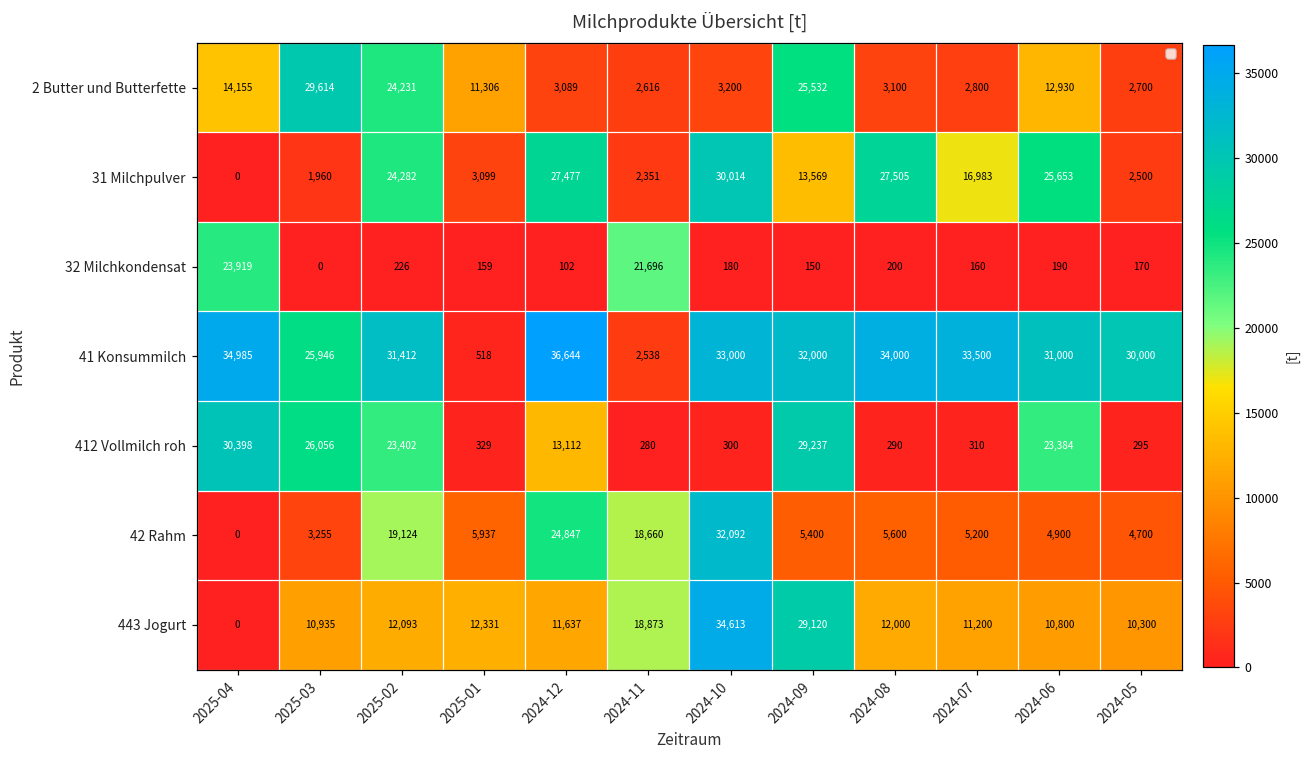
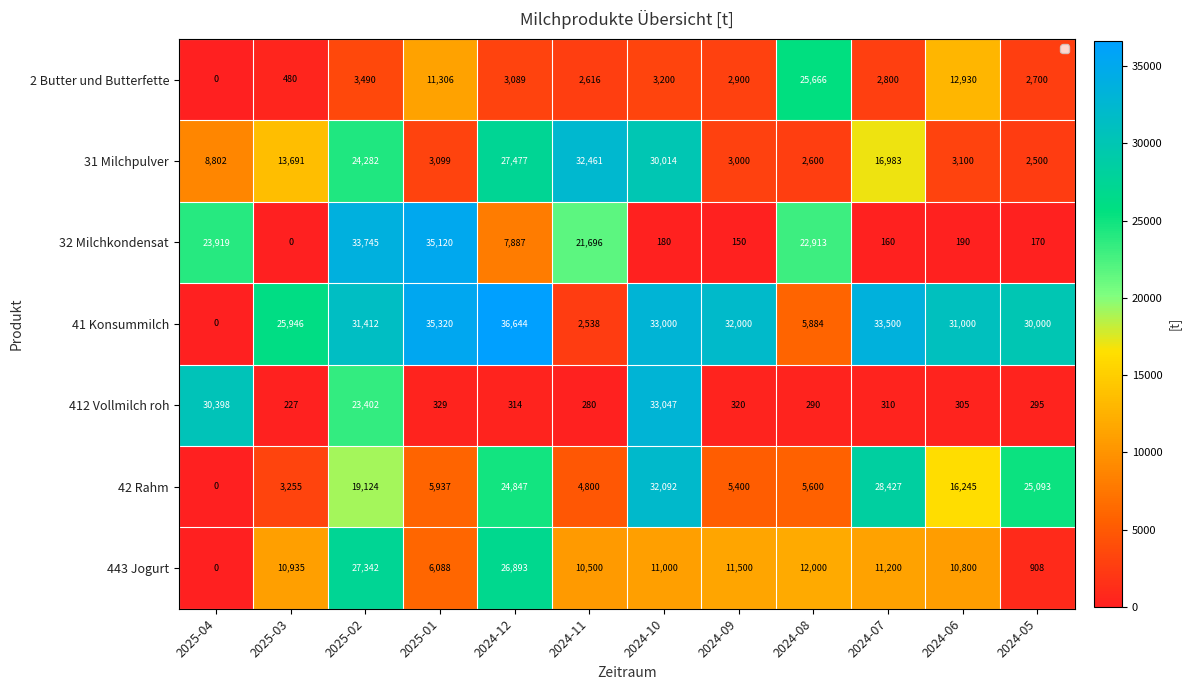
  {
    "2 Butter und Butterfette": {
-     "2025-04": "14,155",
-     "2025-03": "29,614",
-     "2025-02": "24,231",
+     "2025-04": "0",
+     "2025-03": "480",
+     "2025-02": "3,490",
      "2025-01": "11,306",
      "2024-12": "3,089",
      "2024-11": "2,616",
      "2024-10": "3,200",
-     "2024-09": "25,532",
-     "2024-08": "3,100",
+     "2024-09": "2,900",
+     "2024-08": "25,666",
      "2024-07": "2,800",
      "2024-06": "12,930",
      "2024-05": "2,700"
    },
    "31 Milchpulver": {
-     "2025-04": "0",
-     "2025-03": "1,960",
+     "2025-04": "8,802",
+     "2025-03": "13,691",
      "2025-02": "24,282",
      "2025-01": "3,099",
      "2024-12": "27,477",
-     "2024-11": "2,351",
+     "2024-11": "32,461",
      "2024-10": "30,014",
-     "2024-09": "13,569",
-     "2024-08": "27,505",
+     "2024-09": "3,000",
+     "2024-08": "2,600",
      "2024-07": "16,983",
-     "2024-06": "25,653",
+     "2024-06": "3,100",
      "2024-05": "2,500"
    },
    "32 Milchkondensat": {
      "2025-04": "23,919",
      "2025-03": "0",
-     "2025-02": "226",
-     "2025-01": "159",
-     "2024-12": "102",
+     "2025-02": "33,745",
+     "2025-01": "35,120",
+     "2024-12": "7,887",
      "2024-11": "21,696",
      "2024-10": "180",
      "2024-09": "150",
-     "2024-08": "200",
+     "2024-08": "22,913",
      "2024-07": "160",
      "2024-06": "190",
      "2024-05": "170"
    },
    "41 Konsummilch": {
-     "2025-04": "34,985",
+     "2025-04": "0",
      "2025-03": "25,946",
      "2025-02": "31,412",
-     "2025-01": "518",
+     "2025-01": "35,320",
      "2024-12": "36,644",
      "2024-11": "2,538",
      "2024-10": "33,000",
      "2024-09": "32,000",
-     "2024-08": "34,000",
+     "2024-08": "5,884",
      "2024-07": "33,500",
      "2024-06": "31,000",
      "2024-05": "30,000"
    },
    "412 Vollmilch roh": {
      "2025-04": "30,398",
-     "2025-03": "26,056",
+     "2025-03": "227",
      "2025-02": "23,402",
      "2025-01": "329",
-     "2024-12": "13,112",
+     "2024-12": "314",
      "2024-11": "280",
-     "2024-10": "300",
-     "2024-09": "29,237",
+     "2024-10": "33,047",
+     "2024-09": "320",
      "2024-08": "290",
      "2024-07": "310",
-     "2024-06": "23,384",
+     "2024-06": "305",
      "2024-05": "295"
    },
    "42 Rahm": {
      "2025-04": "0",
      "2025-03": "3,255",
      "2025-02": "19,124",
      "2025-01": "5,937",
      "2024-12": "24,847",
-     "2024-11": "18,660",
+     "2024-11": "4,800",
      "2024-10": "32,092",
      "2024-09": "5,400",
      "2024-08": "5,600",
-     "2024-07": "5,200",
-     "2024-06": "4,900",
-     "2024-05": "4,700"
+     "2024-07": "28,427",
+     "2024-06": "16,245",
+     "2024-05": "25,093"
    },
    "443 Jogurt": {
      "2025-04": "0",
      "2025-03": "10,935",
-     "2025-02": "12,093",
-     "2025-01": "12,331",
-     "2024-12": "11,637",
-     "2024-11": "18,873",
-     "2024-10": "34,613",
-     "2024-09": "29,120",
+     "2025-02": "27,342",
+     "2025-01": "6,088",
+     "2024-12": "26,893",
+     "2024-11": "10,500",
+     "2024-10": "11,000",
+     "2024-09": "11,500",
      "2024-08": "12,000",
      "2024-07": "11,200",
      "2024-06": "10,800",
-     "2024-05": "10,300"
+     "2024-05": "908"
    }
  }
